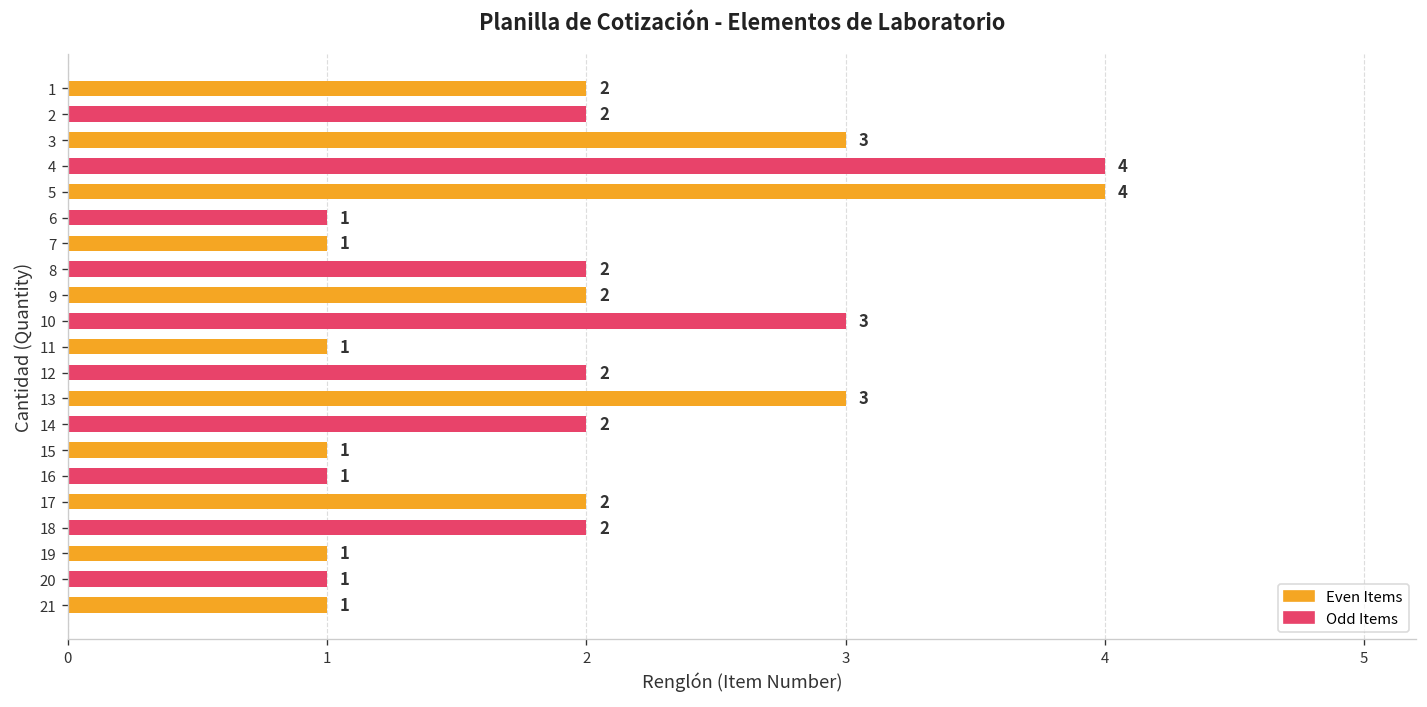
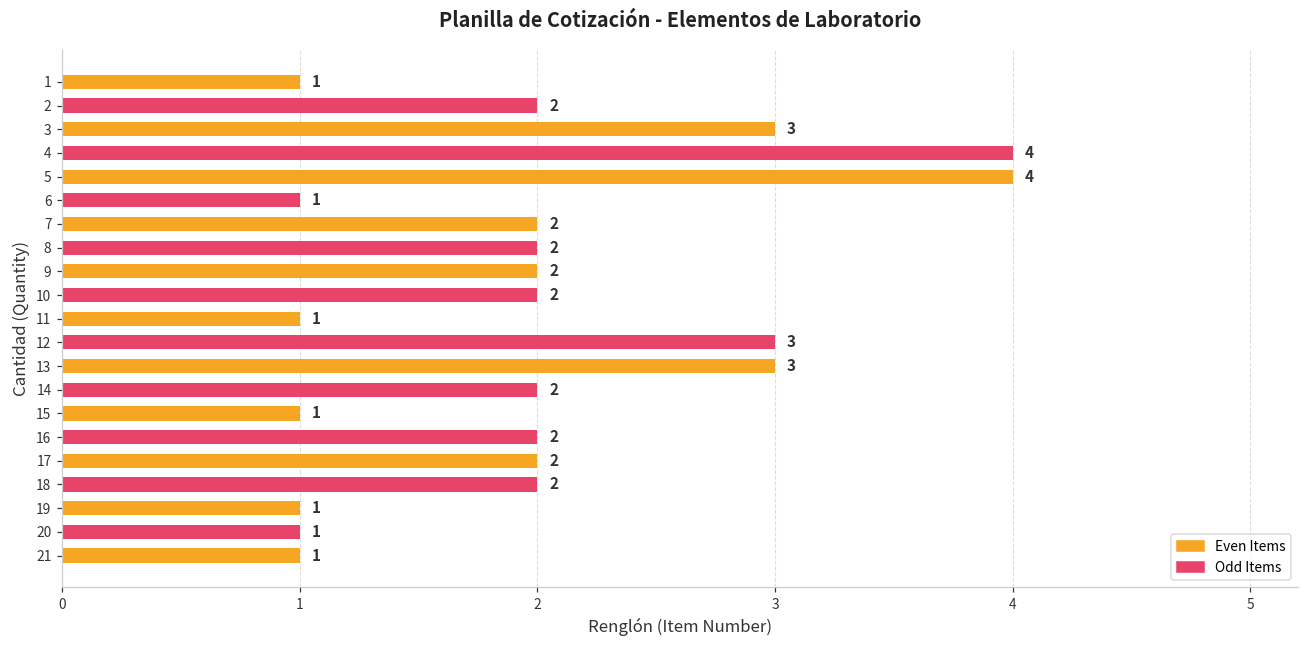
  {
-   "1": 2,
+   "1": 1,
    "2": 2,
    "3": 3,
    "4": 4,
    "5": 4,
    "6": 1,
-   "7": 1,
+   "7": 2,
    "8": 2,
    "9": 2,
-   "10": 3,
+   "10": 2,
    "11": 1,
-   "12": 2,
+   "12": 3,
    "13": 3,
    "14": 2,
    "15": 1,
-   "16": 1,
+   "16": 2,
    "17": 2,
    "18": 2,
    "19": 1,
    "20": 1,
    "21": 1
  }
